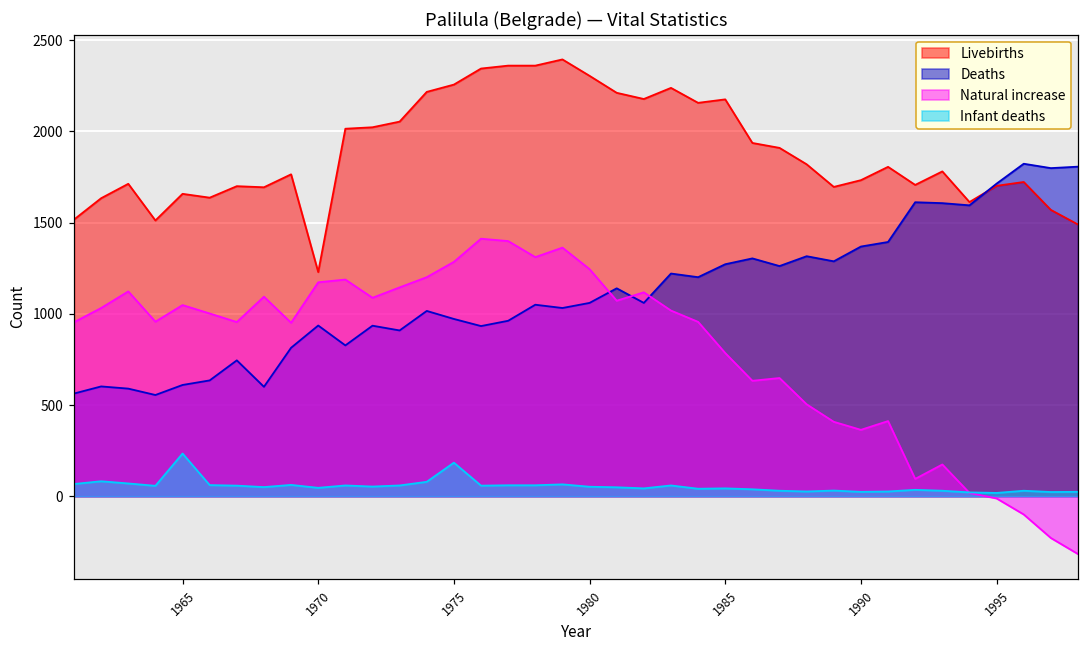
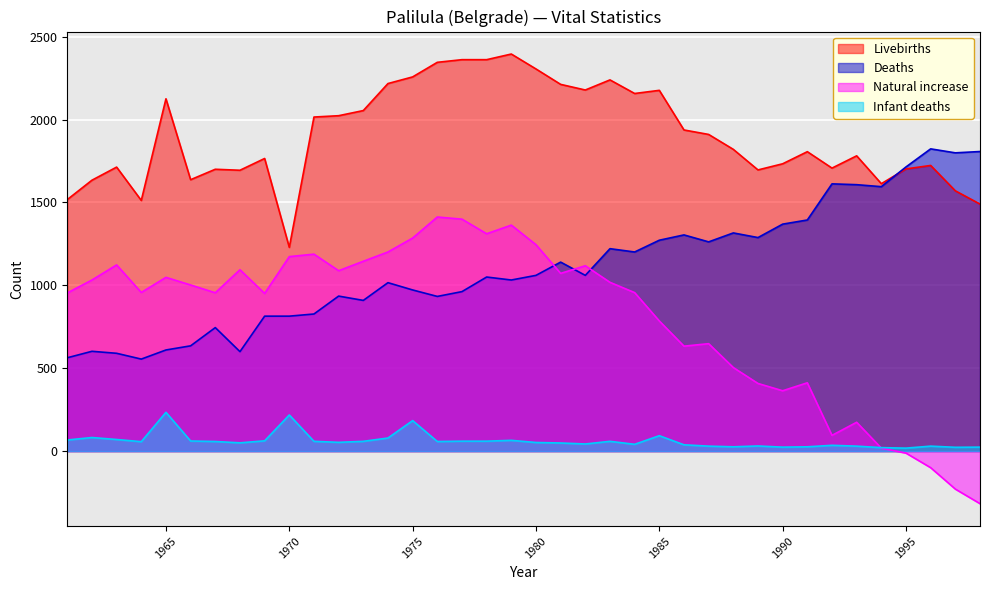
  {
    "Livebirths": {
-     "1965": 1660,
+     "1965": 2130,
      "1970": 1230,
      "1975": 2260,
      "1980": 2310,
      "1985": 2180,
      "1990": 1730
    },
    "Deaths": {
      "1965": 610,
-     "1970": 940,
+     "1970": 810,
      "1975": 970,
      "1980": 1060,
      "1985": 1270,
      "1990": 1370
    },
    "Infant deaths": {
      "1965": 230,
-     "1970": 50,
+     "1970": 220,
      "1975": 180,
      "1980": 50,
-     "1985": 40,
+     "1985": 90,
      "1990": 20,
      "1995": 20
    }
  }
